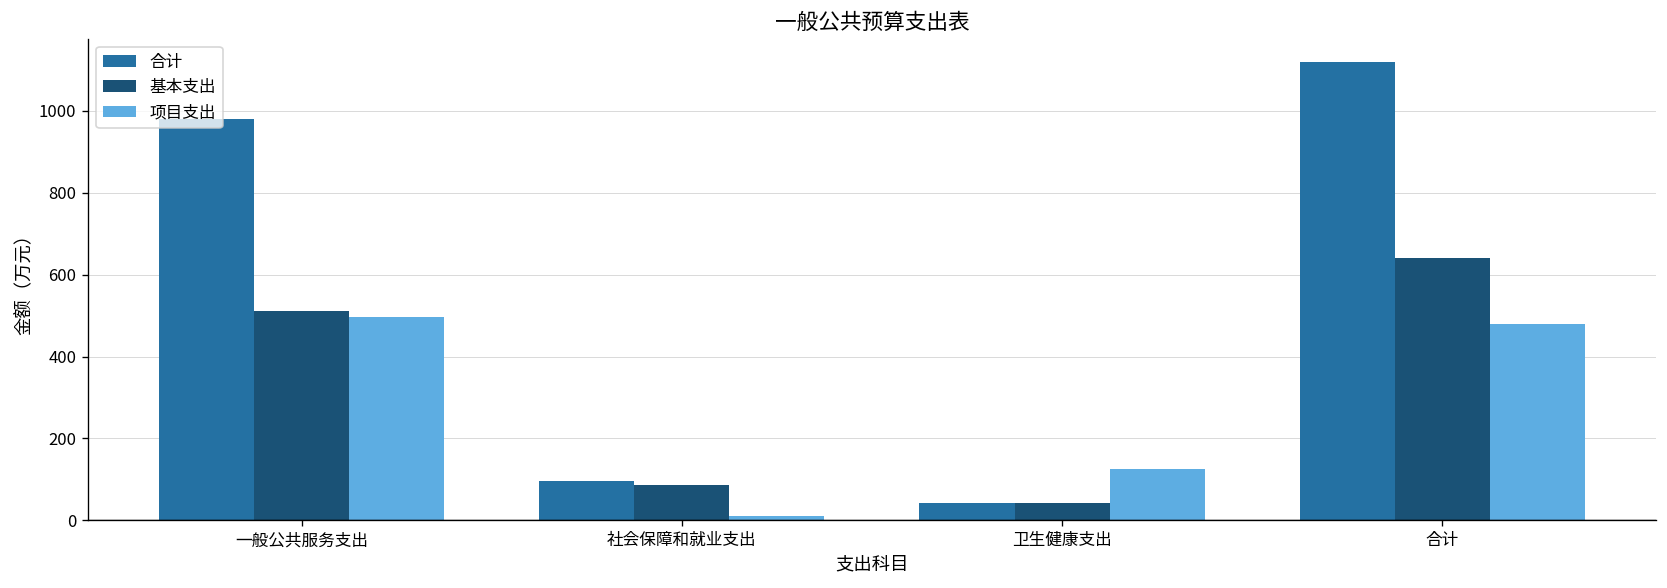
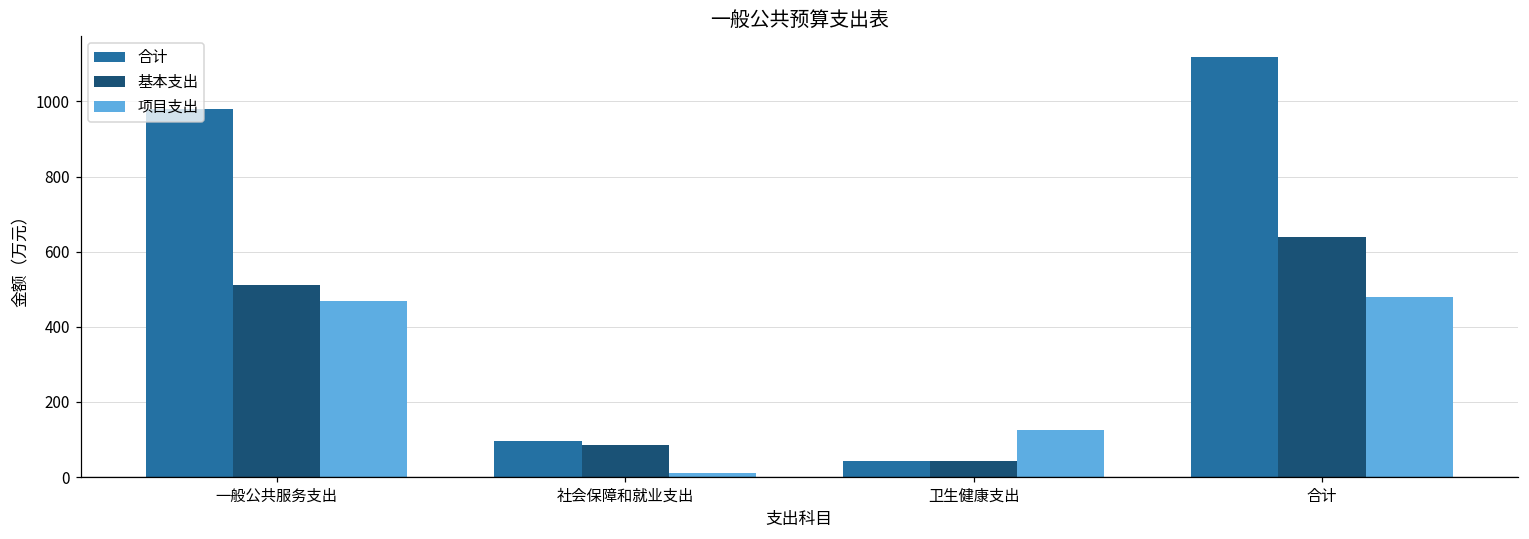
  {
    "项目支出": {
-     "一般公共服务支出": 500,
+     "一般公共服务支出": 470,
      "社会保障和就业支出": 10,
      "卫生健康支出": 130,
      "合计": 480
    }
  }
